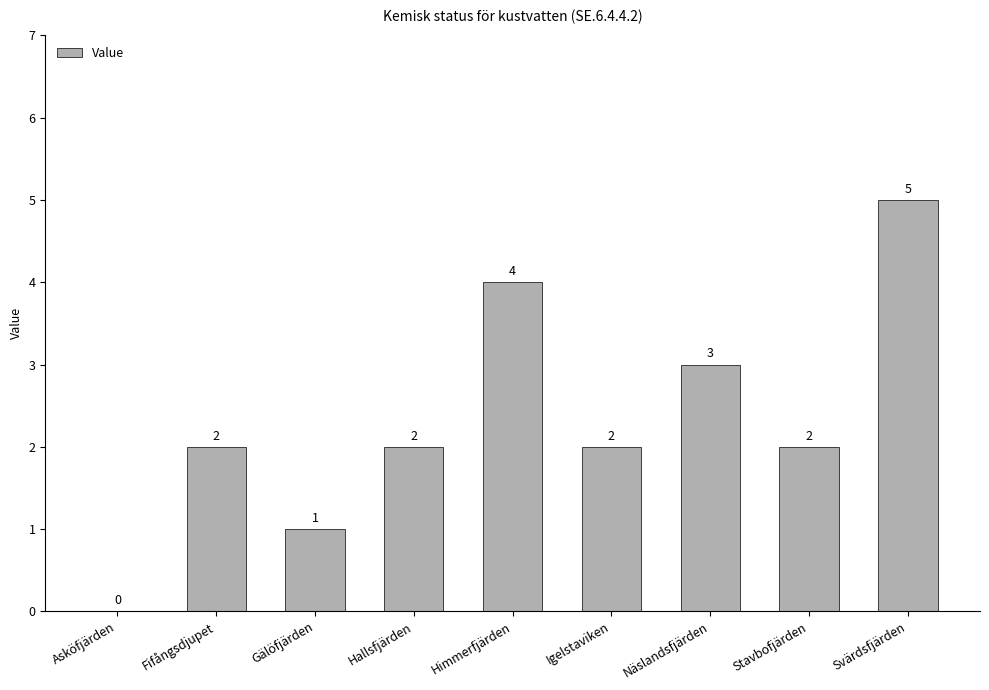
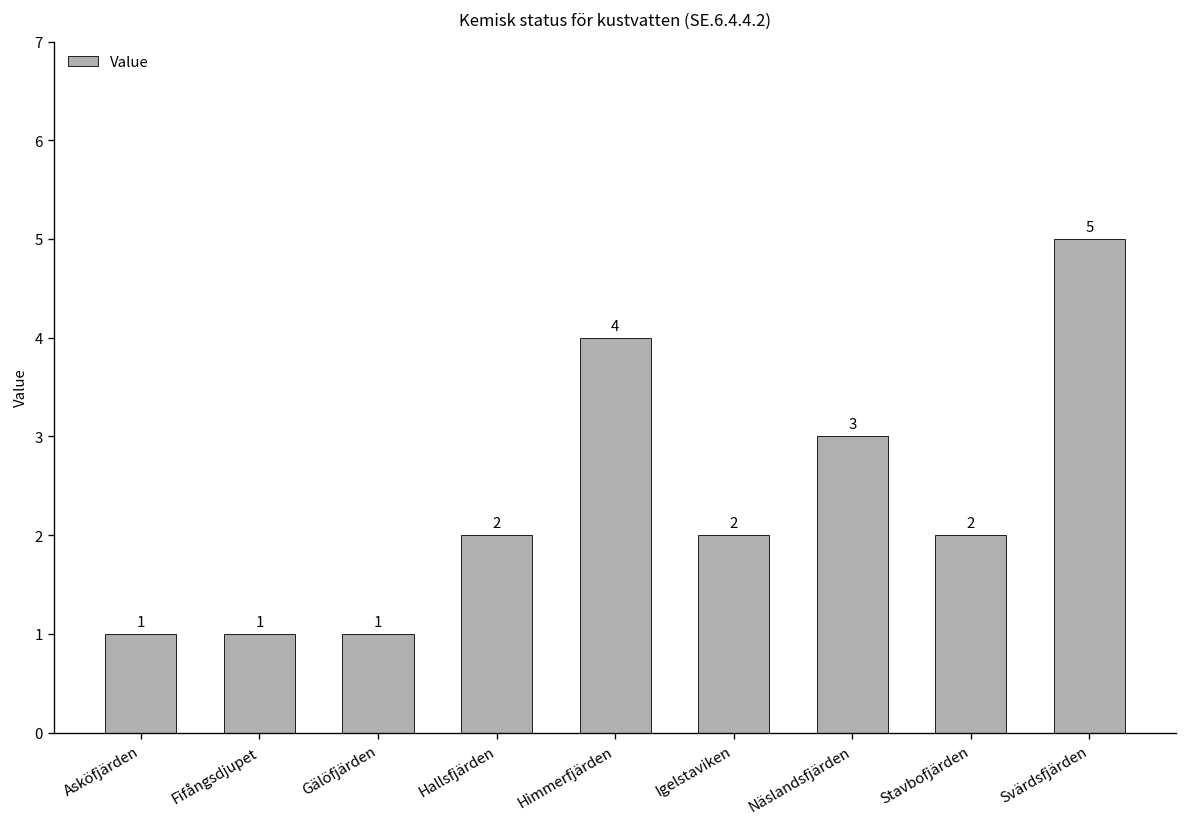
  {
-   "Asköfjärden": 0,
-   "Fifångsdjupet": 2,
+   "Asköfjärden": 1,
+   "Fifångsdjupet": 1,
    "Gälöfjärden": 1,
    "Hallsfjärden": 2,
    "Himmerfjärden": 4,
    "Igelstaviken": 2,
    "Näslandsfjärden": 3,
    "Stavbofjärden": 2,
    "Svärdsfjärden": 5
  }
